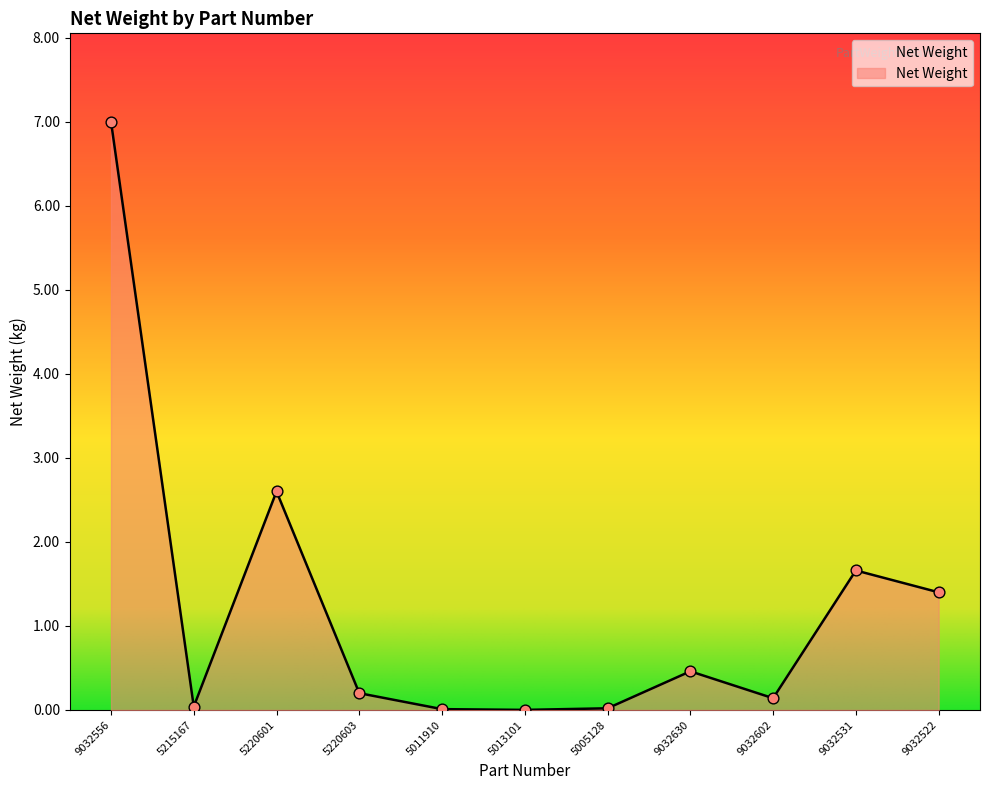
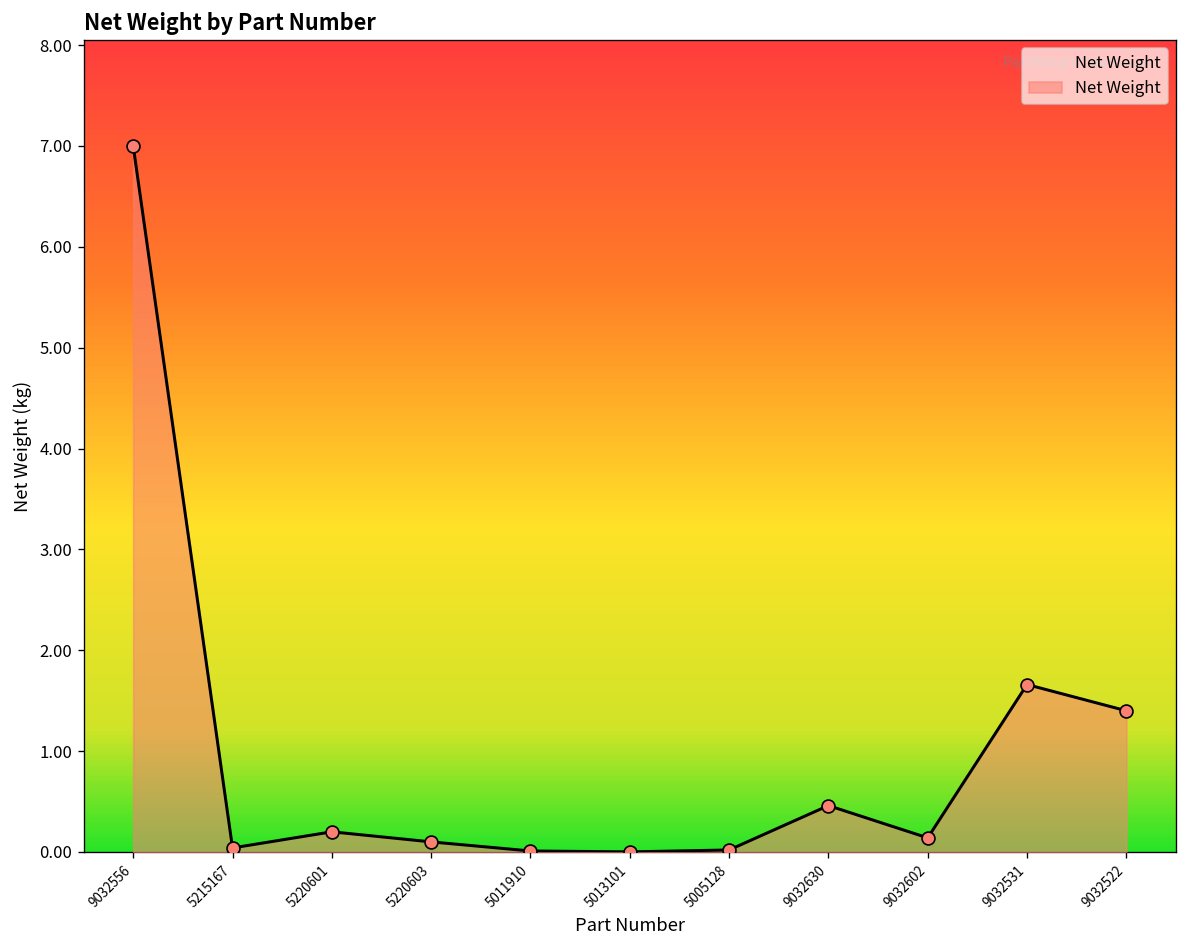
  {
    "9032556": 7.0,
    "5215167": 0.0,
-   "5220601": 2.6,
-   "5220603": 0.2,
+   "5220601": 0.2,
+   "5220603": 0.1,
    "5011910": 0.0,
    "5013101": 0.0,
    "5005128": 0.0,
    "9032630": 0.5,
    "9032602": 0.1,
    "9032531": 1.7,
    "9032522": 1.4
  }
